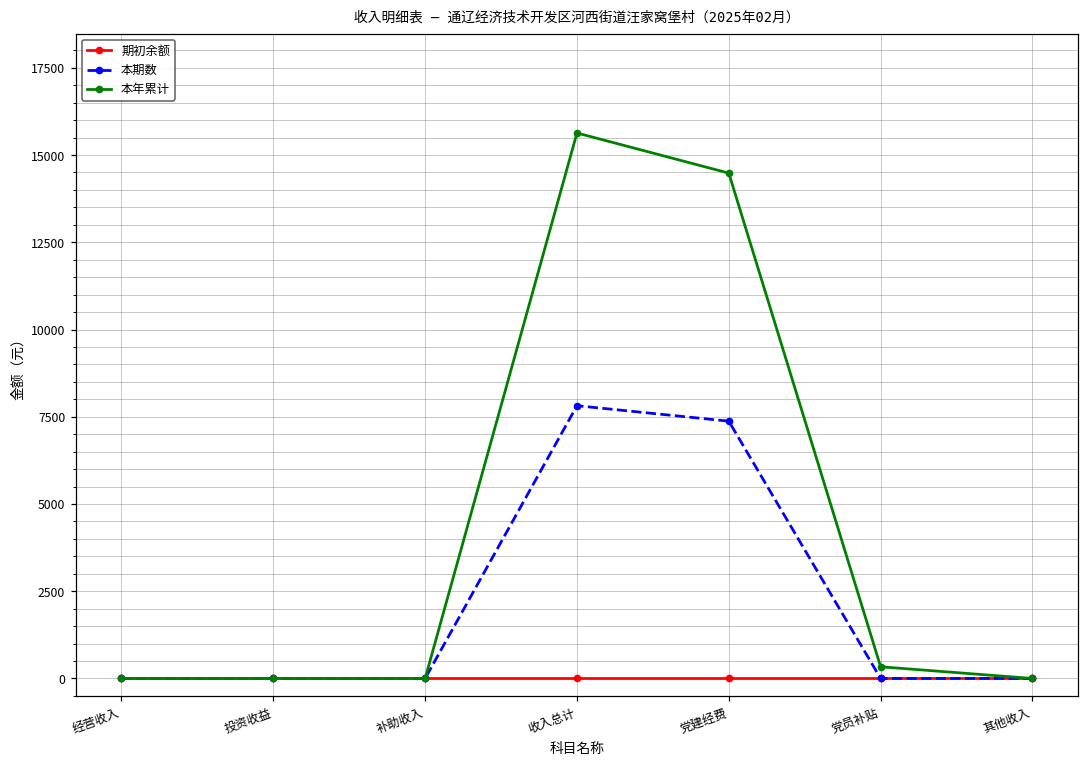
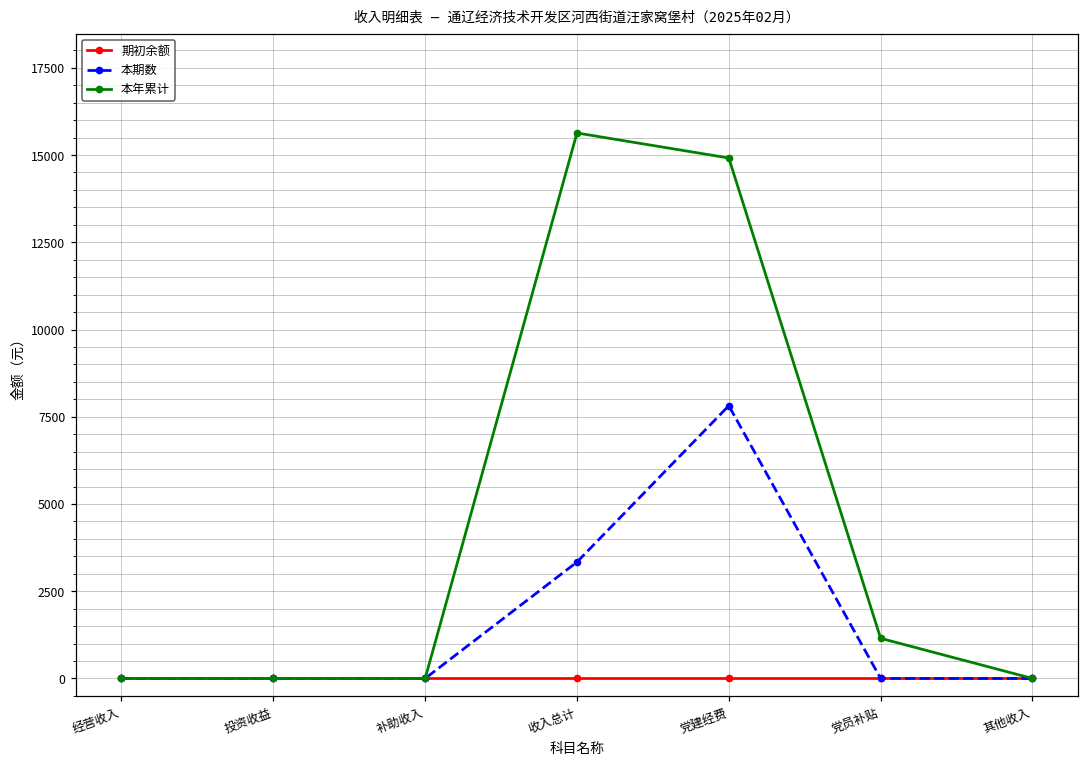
  {
    "期初余额": {
      "收入总计": 0,
      "党建经费": 0
    },
    "本期数": {
-     "收入总计": 7800,
-     "党建经费": 7400
+     "收入总计": 3300,
+     "党建经费": 7800
    },
    "本年累计": {
      "收入总计": 15600,
-     "党建经费": 14500,
-     "党员补贴": 300
+     "党建经费": 14900,
+     "党员补贴": 1200
    }
  }
